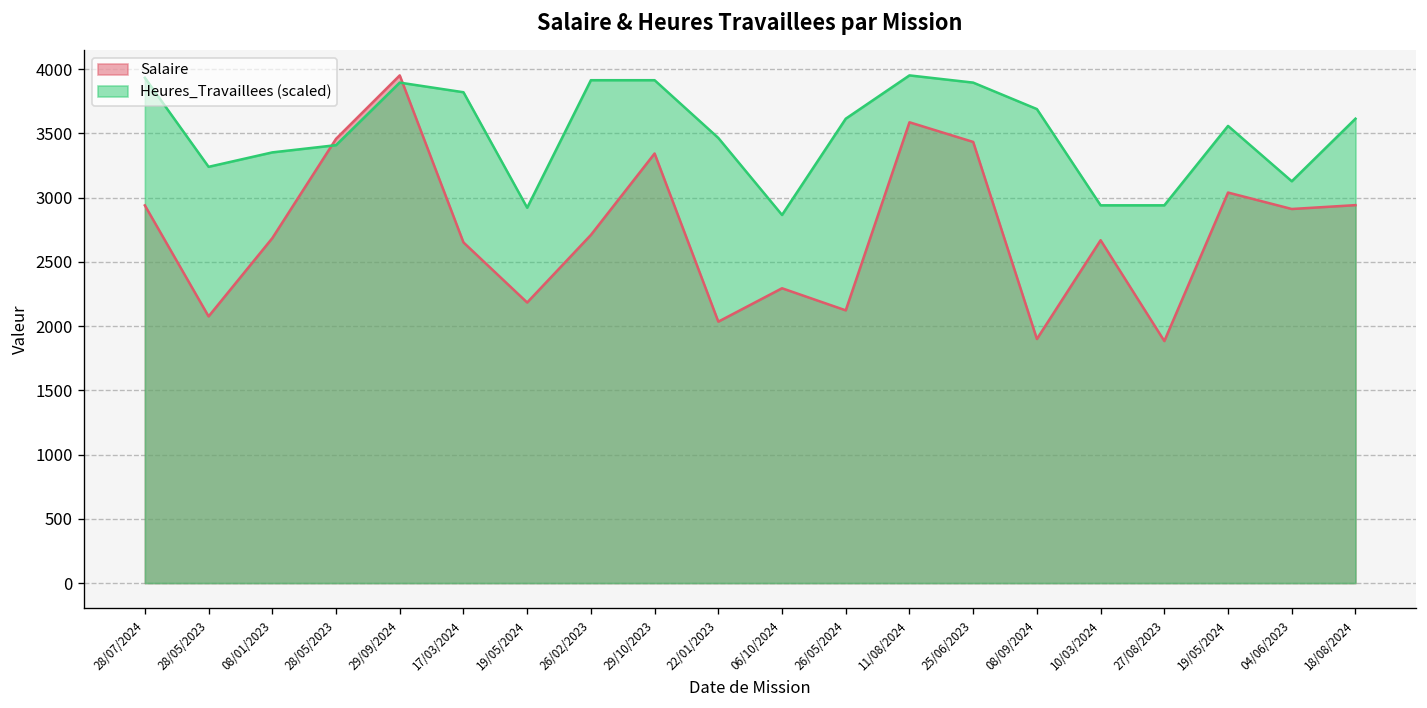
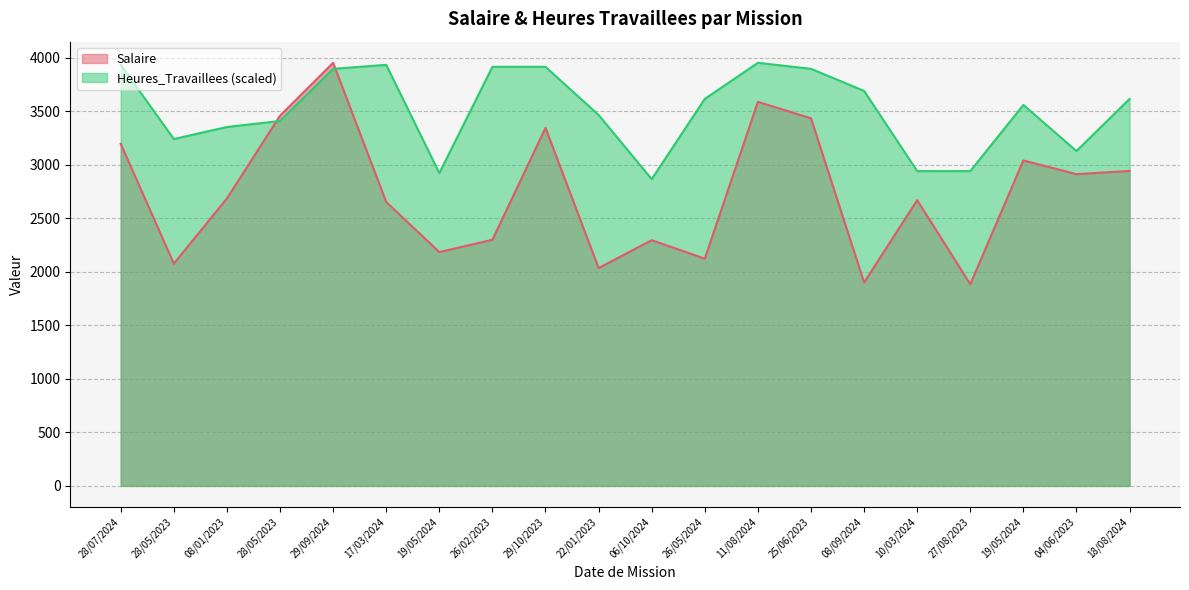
  {
    "Salaire": {
-     "28/07/2024": 2940,
+     "28/07/2024": 3200,
      "08/01/2023": 2690,
      "29/09/2024": 3950,
      "17/03/2024": 2650,
-     "26/02/2023": 2710,
+     "26/02/2023": 2300,
      "29/10/2023": 3340,
      "22/01/2023": 2040,
      "06/10/2024": 2300,
      "26/05/2024": 2120,
      "11/08/2024": 3590,
      "25/06/2023": 3430,
      "08/09/2024": 1900,
      "10/03/2024": 2670,
      "27/08/2023": 1880,
      "04/06/2023": 2910,
      "18/08/2024": 2940
    },
    "Heures_Travaillees (scaled)": {
      "08/01/2023": 3350,
      "29/09/2024": 3900,
-     "17/03/2024": 3820,
+     "17/03/2024": 3930,
      "26/02/2023": 3910,
      "29/10/2023": 3910,
      "22/01/2023": 3470,
      "06/10/2024": 2870,
      "26/05/2024": 3610,
      "11/08/2024": 3950,
      "25/06/2023": 3900,
      "08/09/2024": 3690,
      "10/03/2024": 2940,
      "27/08/2023": 2940,
      "04/06/2023": 3130,
      "18/08/2024": 3610
    }
  }
